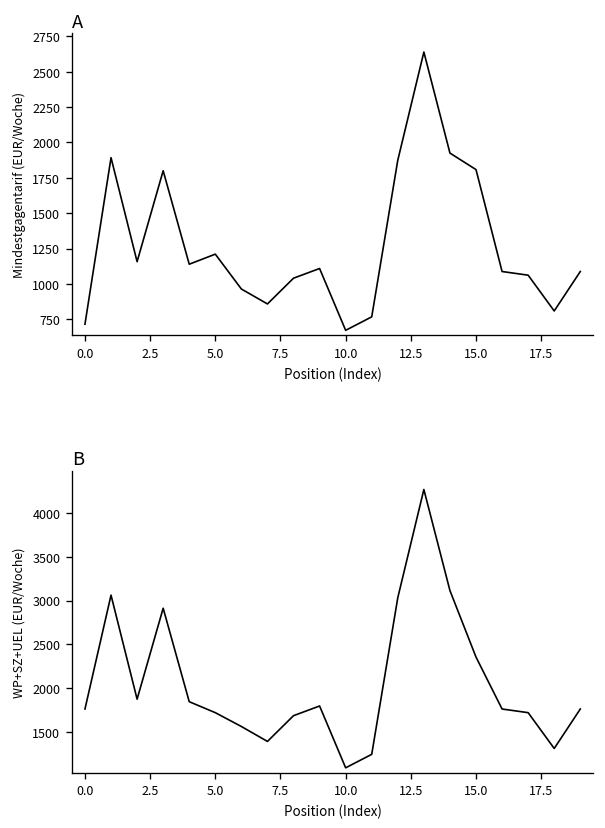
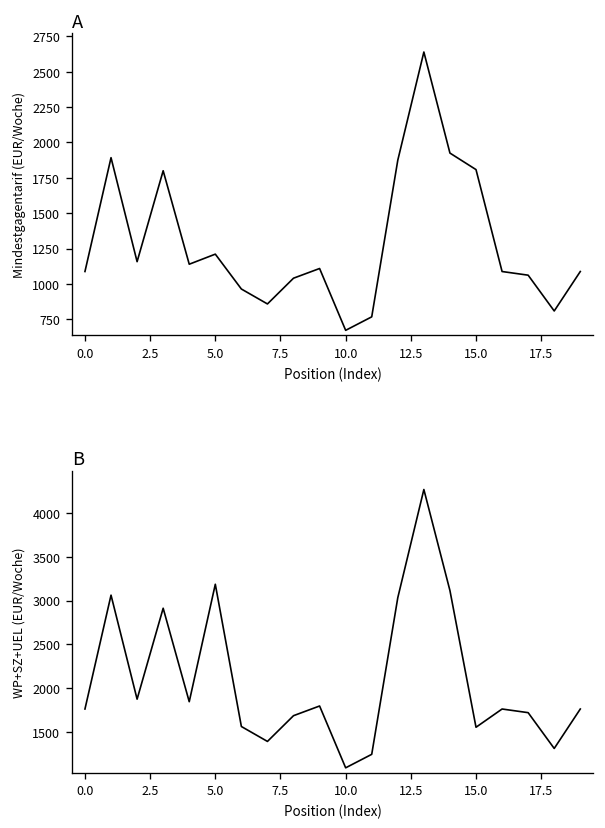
  {
    "A": {
-     "0.0": 710,
+     "0.0": 1090,
      "5.0": 1210,
      "10.0": 670,
      "15.0": 1810
    },
    "B": {
      "0.0": 1800,
-     "5.0": 1700,
+     "5.0": 3200,
      "10.0": 1100,
-     "15.0": 2400
+     "15.0": 1600
    }
  }
